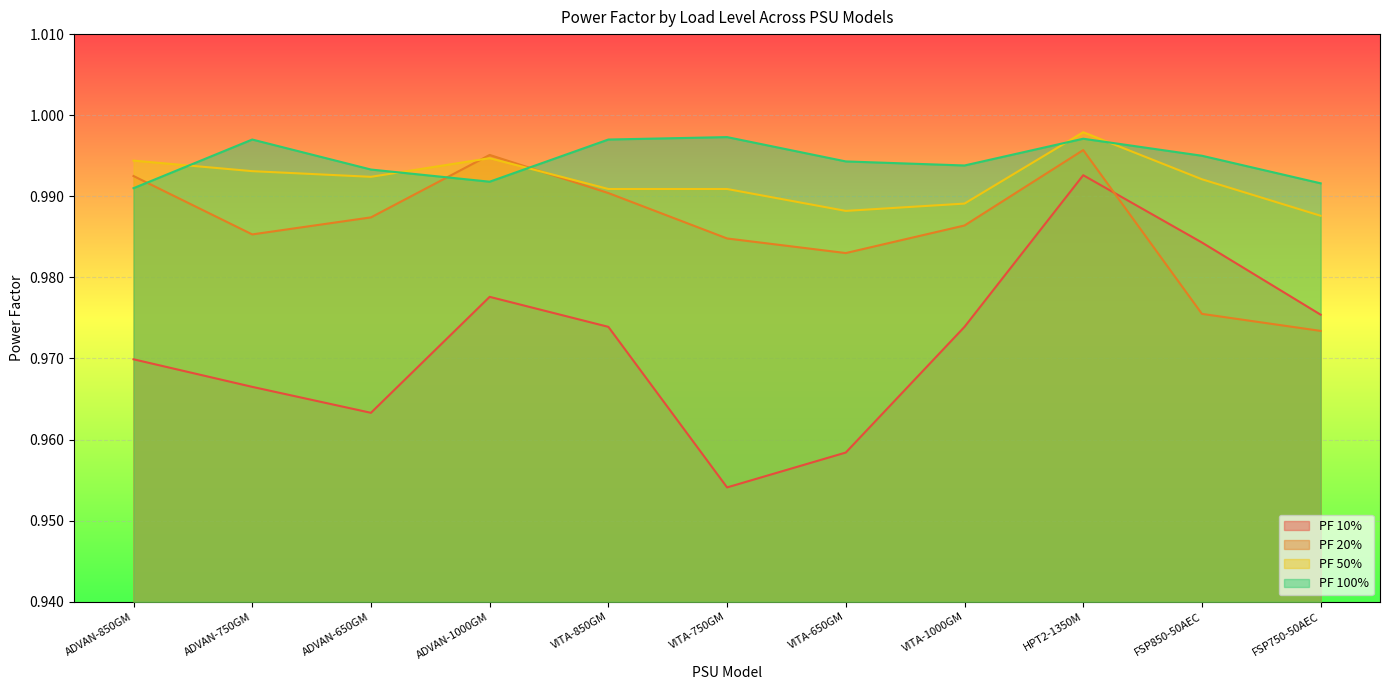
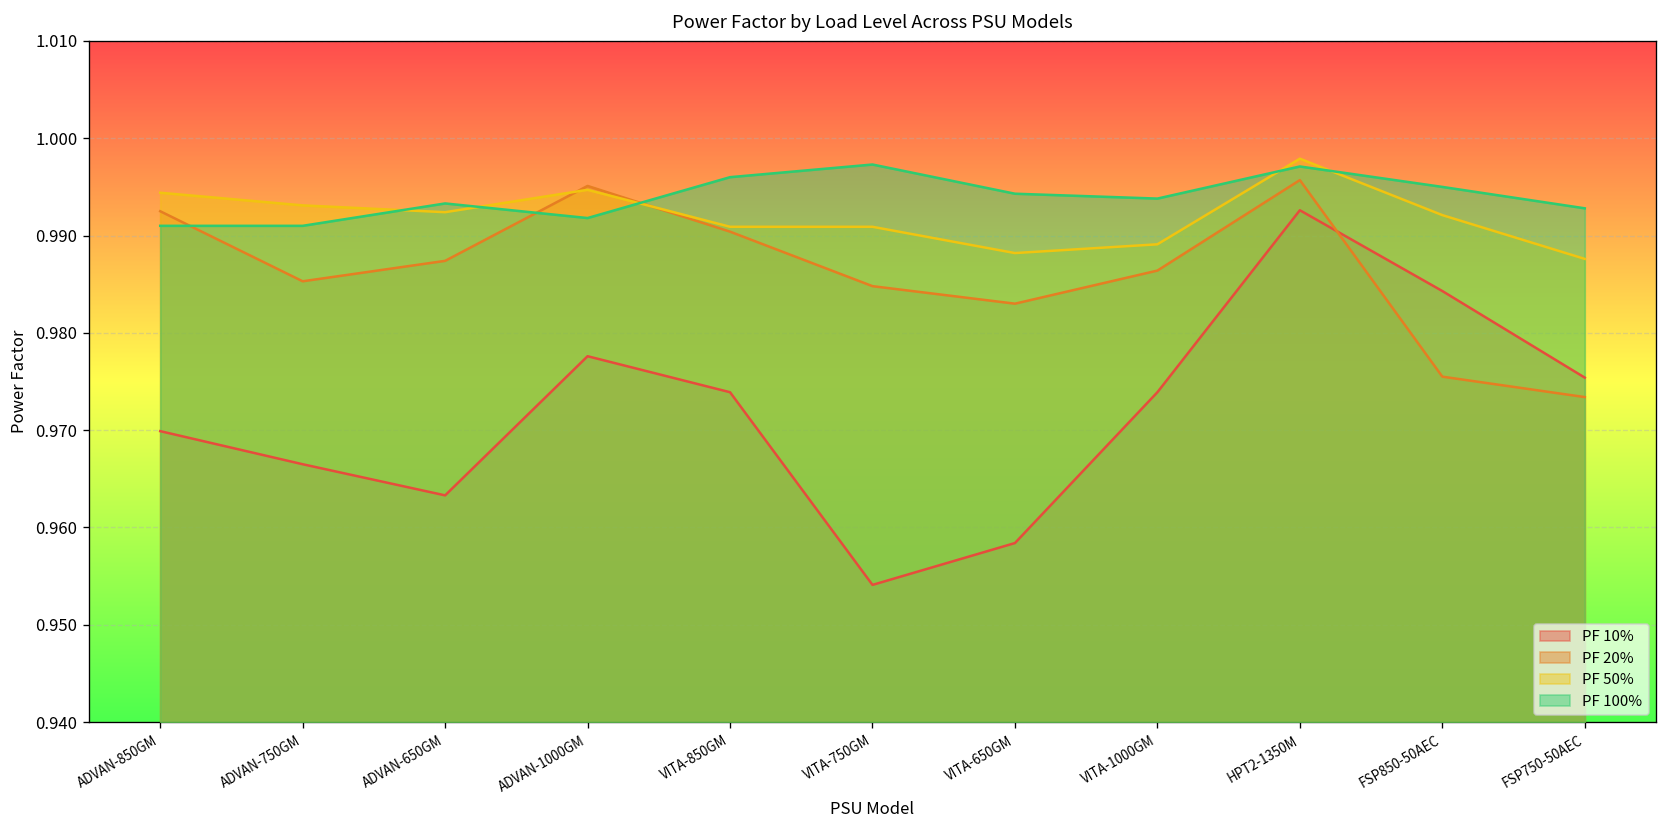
  {
    "PF 100%": {
      "ADVAN-850GM": 0.991,
-     "ADVAN-750GM": 0.997,
+     "ADVAN-750GM": 0.991,
      "ADVAN-650GM": 0.993,
      "ADVAN-1000GM": 0.992,
-     "VITA-850GM": 0.997,
+     "VITA-850GM": 0.996,
      "VITA-750GM": 0.997,
      "VITA-650GM": 0.994,
      "VITA-1000GM": 0.994,
      "HPT2-1350M": 0.997,
      "FSP850-50AEC": 0.995,
-     "FSP750-50AEC": 0.992
+     "FSP750-50AEC": 0.993
    }
  }
